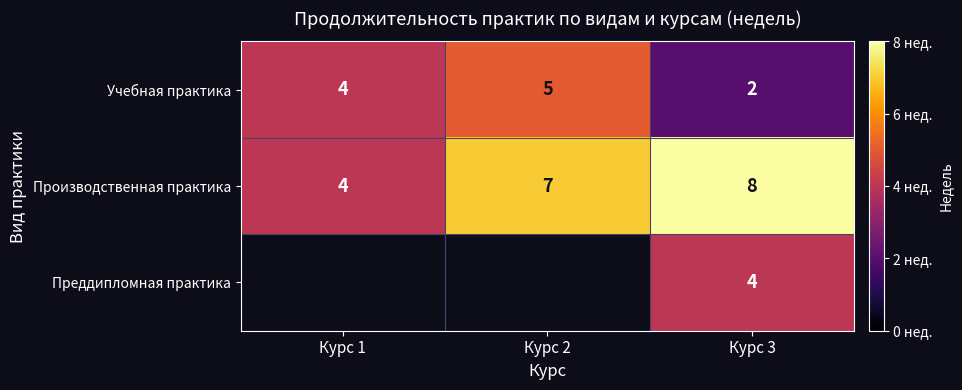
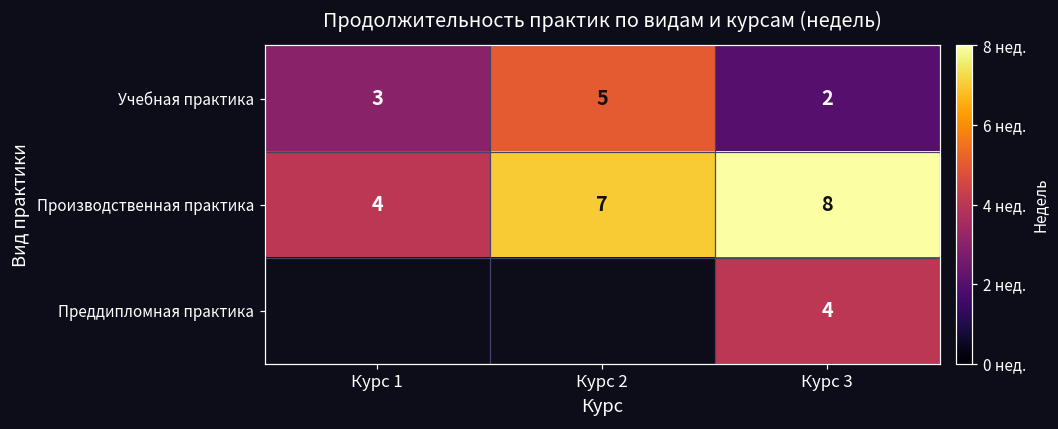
  {
    "Учебная практика": {
-     "Курс 1": 4,
+     "Курс 1": 3,
      "Курс 2": 5,
      "Курс 3": 2
    },
    "Производственная практика": {
      "Курс 1": 4,
      "Курс 2": 7,
      "Курс 3": 8
    },
    "Преддипломная практика": {
      "Курс 3": 4
    }
  }
